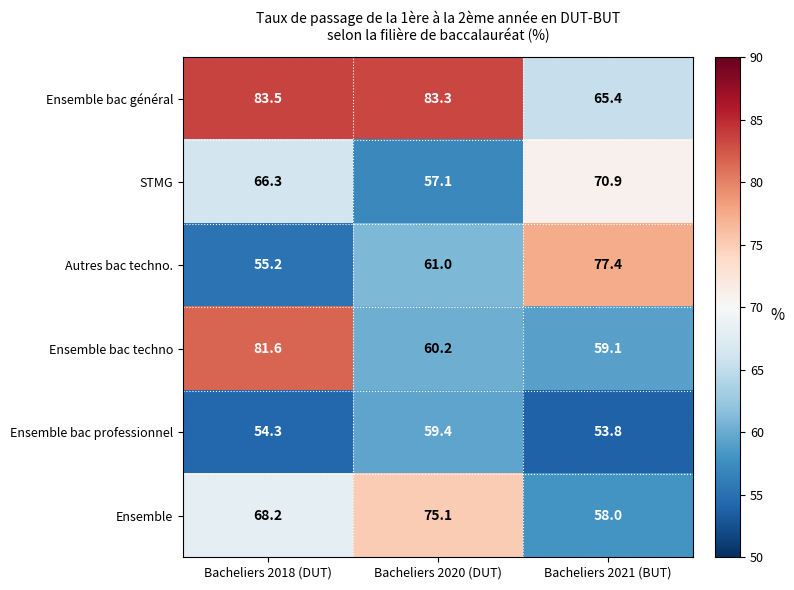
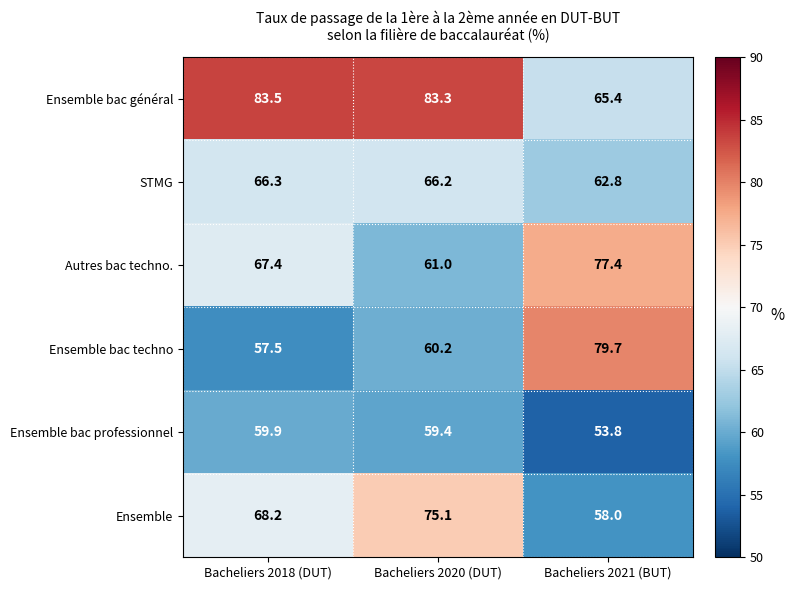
  {
    "Ensemble bac général": {
      "Bacheliers 2018 (DUT)": 83.5,
      "Bacheliers 2020 (DUT)": 83.3,
      "Bacheliers 2021 (BUT)": 65.4
    },
    "STMG": {
      "Bacheliers 2018 (DUT)": 66.3,
-     "Bacheliers 2020 (DUT)": 57.1,
-     "Bacheliers 2021 (BUT)": 70.9
+     "Bacheliers 2020 (DUT)": 66.2,
+     "Bacheliers 2021 (BUT)": 62.8
    },
    "Autres bac techno.": {
-     "Bacheliers 2018 (DUT)": 55.2,
+     "Bacheliers 2018 (DUT)": 67.4,
      "Bacheliers 2020 (DUT)": 61.0,
      "Bacheliers 2021 (BUT)": 77.4
    },
    "Ensemble bac techno": {
-     "Bacheliers 2018 (DUT)": 81.6,
+     "Bacheliers 2018 (DUT)": 57.5,
      "Bacheliers 2020 (DUT)": 60.2,
-     "Bacheliers 2021 (BUT)": 59.1
+     "Bacheliers 2021 (BUT)": 79.7
    },
    "Ensemble bac professionnel": {
-     "Bacheliers 2018 (DUT)": 54.3,
+     "Bacheliers 2018 (DUT)": 59.9,
      "Bacheliers 2020 (DUT)": 59.4,
      "Bacheliers 2021 (BUT)": 53.8
    },
    "Ensemble": {
      "Bacheliers 2018 (DUT)": 68.2,
      "Bacheliers 2020 (DUT)": 75.1,
      "Bacheliers 2021 (BUT)": 58.0
    }
  }
